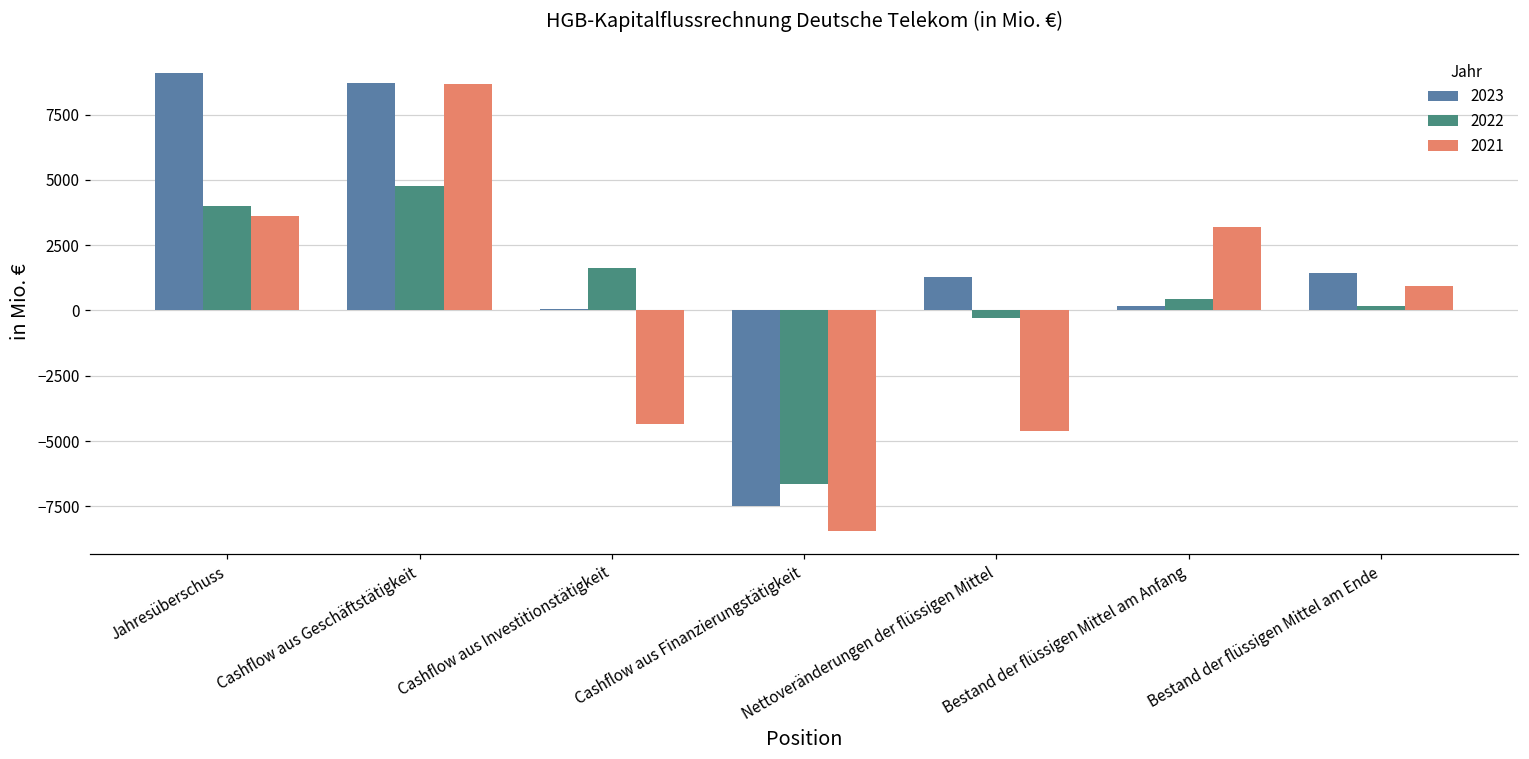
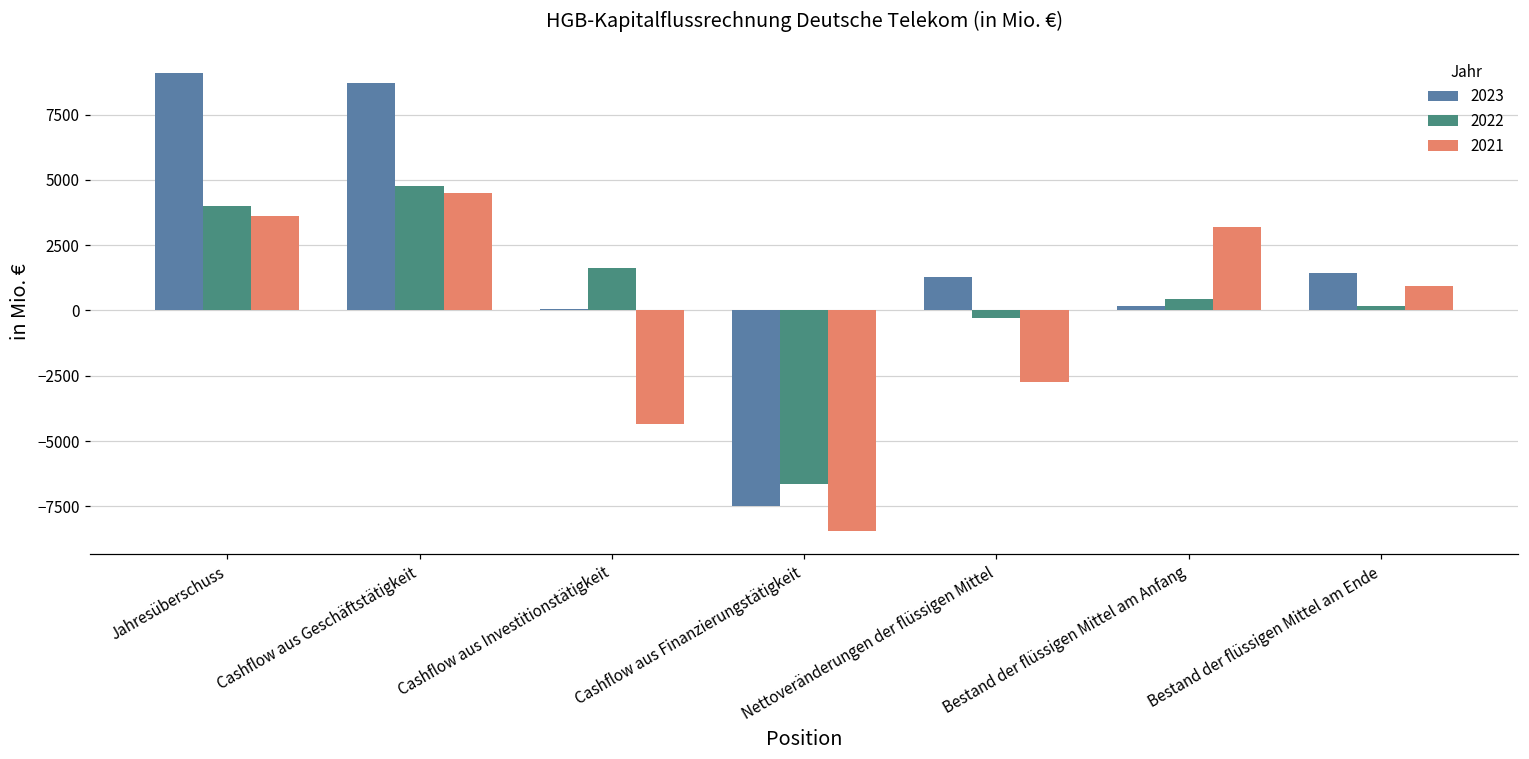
  {
    "2021": {
      "Jahresüberschuss": 3600,
-     "Cashflow aus Geschäftstätigkeit": 8700,
+     "Cashflow aus Geschäftstätigkeit": 4500,
      "Cashflow aus Investitionstätigkeit": -4400,
      "Cashflow aus Finanzierungstätigkeit": -8400,
-     "Nettoveränderungen der flüssigen Mittel": -4600,
+     "Nettoveränderungen der flüssigen Mittel": -2700,
      "Bestand der flüssigen Mittel am Anfang": 3200,
      "Bestand der flüssigen Mittel am Ende": 900
    }
  }
